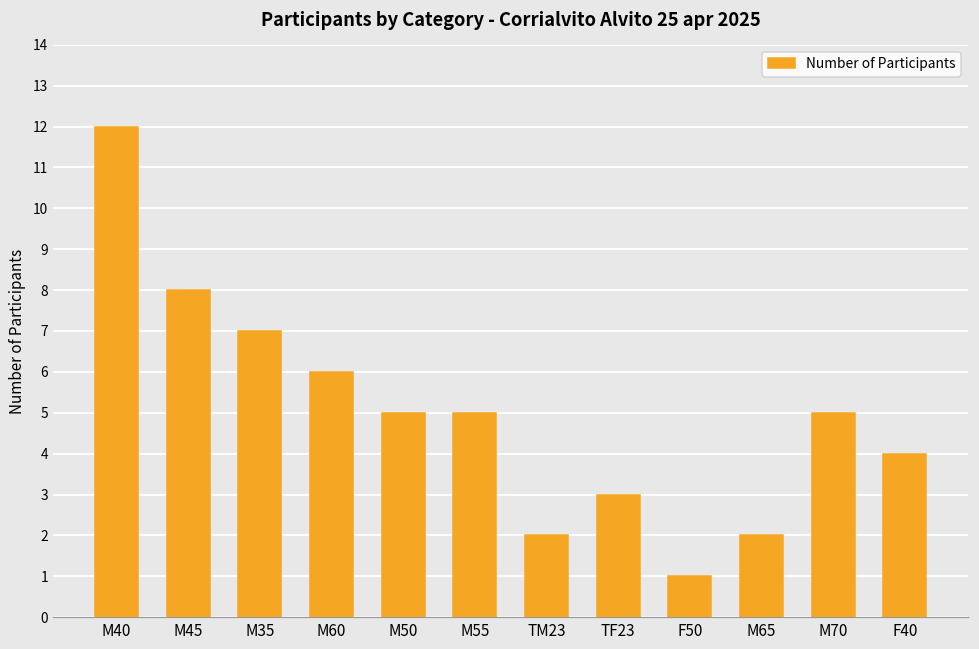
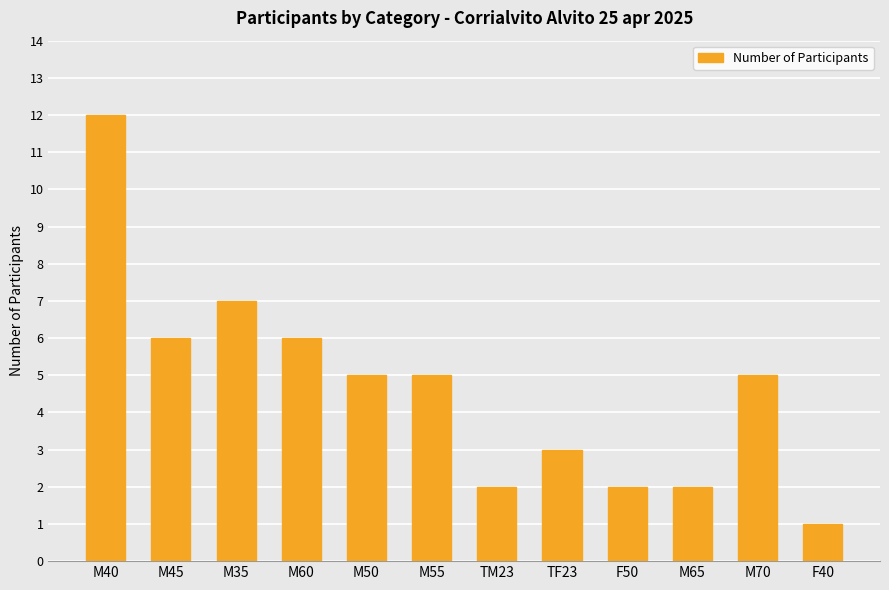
  {
    "M40": 12,
-   "M45": 8,
+   "M45": 6,
    "M35": 7,
    "M60": 6,
    "M50": 5,
    "M55": 5,
    "TM23": 2,
    "TF23": 3,
-   "F50": 1,
+   "F50": 2,
    "M65": 2,
    "M70": 5,
-   "F40": 4
+   "F40": 1
  }
